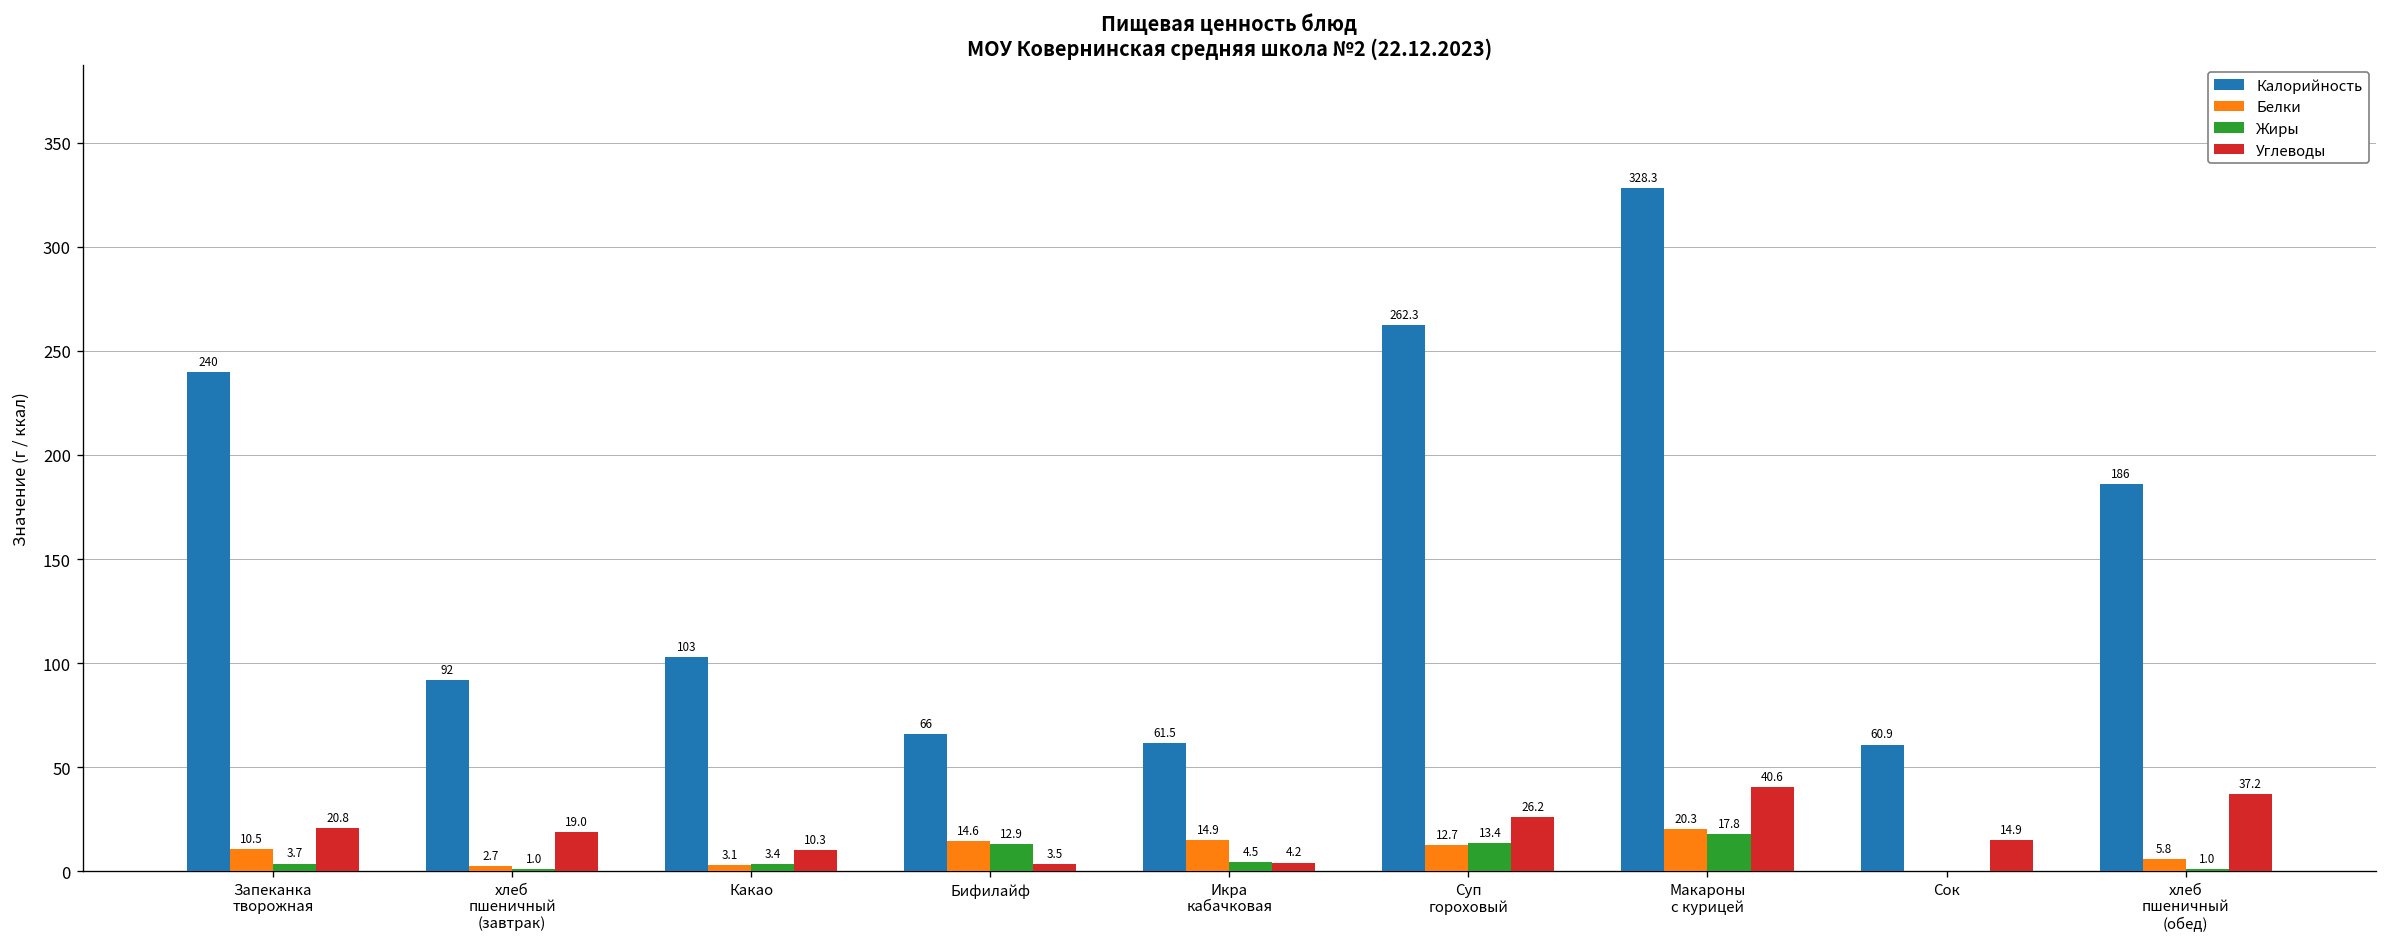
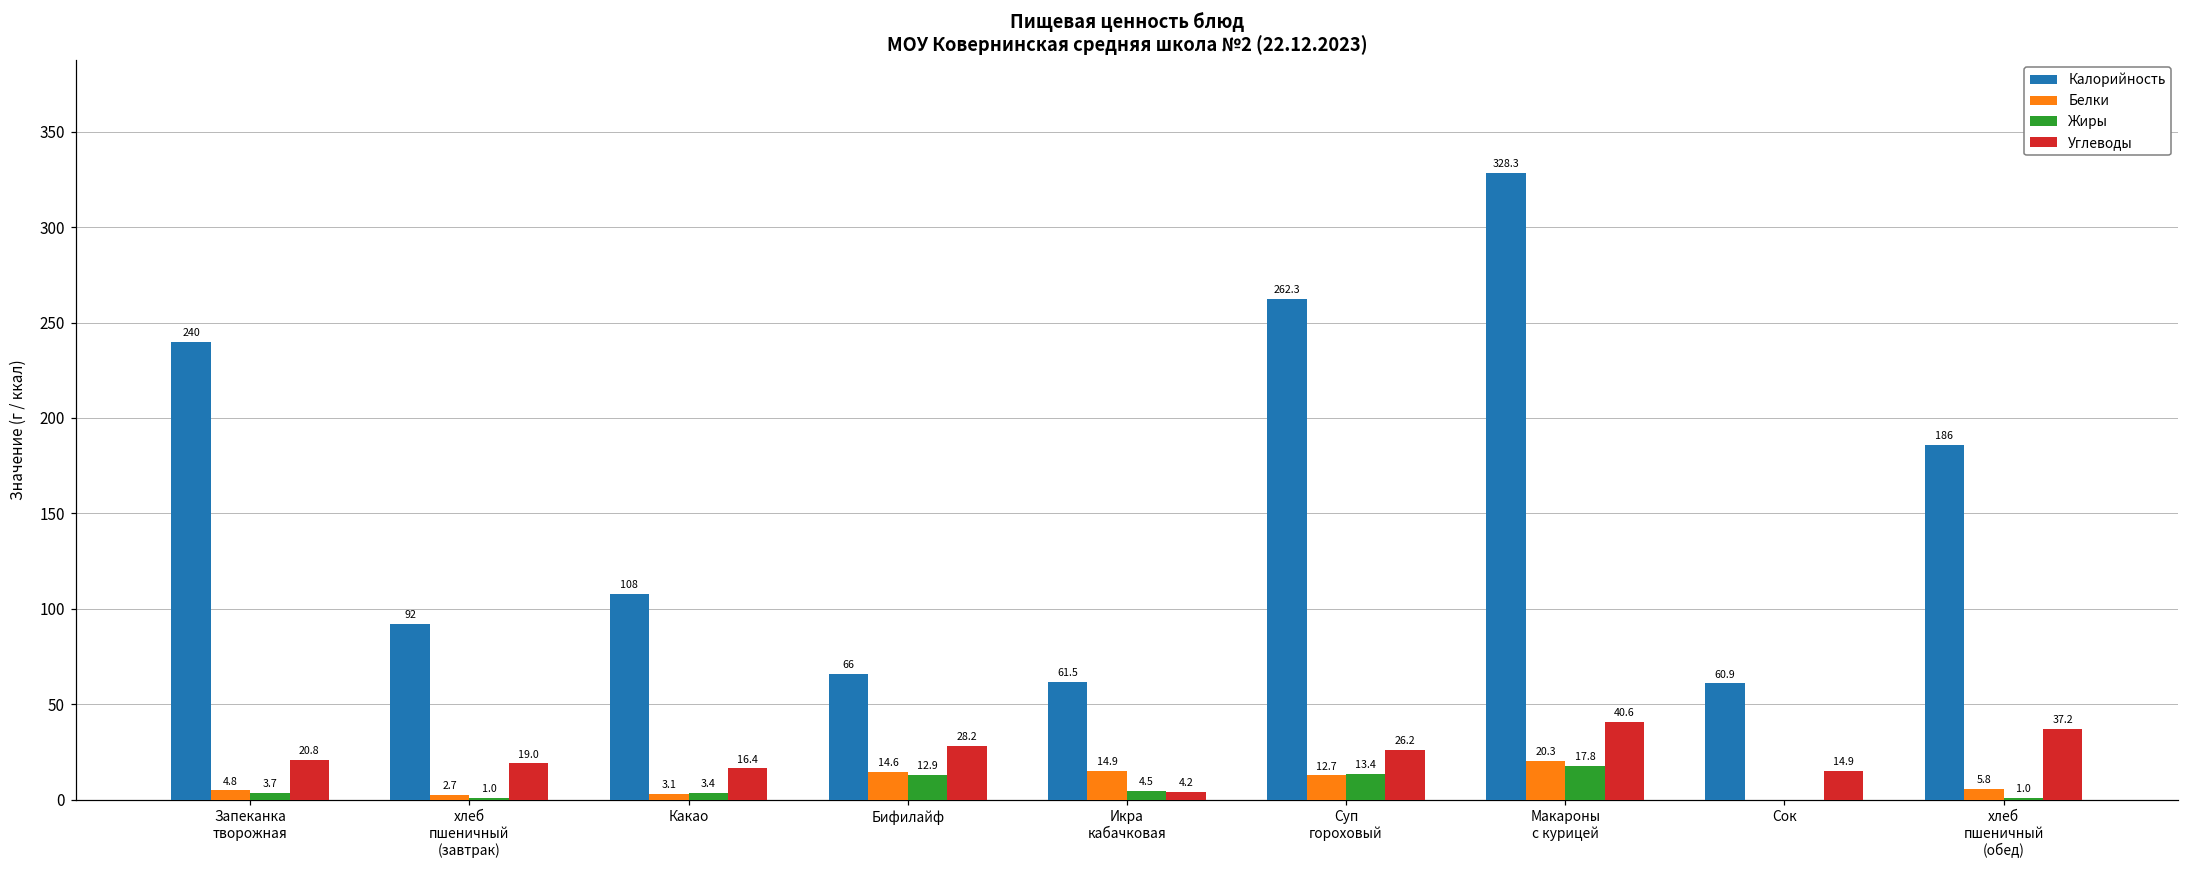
  {
    "Калорийность": {
      "Запеканка творожная": 240,
      "хлеб пшеничный (завтрак)": 92,
-     "Какао": 103,
+     "Какао": 108,
      "Бифилайф": 66,
      "Икра кабачковая": 61.5,
      "Суп гороховый": 262.3,
      "Макароны с курицей": 328.3,
      "Сок": 60.9,
      "хлеб пшеничный (обед)": 186
    },
    "Белки": {
-     "Запеканка творожная": 10.5,
+     "Запеканка творожная": 4.8,
      "хлеб пшеничный (завтрак)": 2.7,
      "Какао": 3.1,
      "Бифилайф": 14.6,
      "Икра кабачковая": 14.9,
      "Суп гороховый": 12.7,
      "Макароны с курицей": 20.3,
      "хлеб пшеничный (обед)": 5.8
    },
    "Жиры": {
      "Запеканка творожная": 3.7,
      "хлеб пшеничный (завтрак)": 1.0,
      "Какао": 3.4,
      "Бифилайф": 12.9,
      "Икра кабачковая": 4.5,
      "Суп гороховый": 13.4,
      "Макароны с курицей": 17.8,
      "хлеб пшеничный (обед)": 1.0
    },
    "Углеводы": {
      "Запеканка творожная": 20.8,
      "хлеб пшеничный (завтрак)": 19.0,
-     "Какао": 10.3,
-     "Бифилайф": 3.5,
+     "Какао": 16.4,
+     "Бифилайф": 28.2,
      "Икра кабачковая": 4.2,
      "Суп гороховый": 26.2,
      "Макароны с курицей": 40.6,
      "Сок": 14.9,
      "хлеб пшеничный (обед)": 37.2
    }
  }
